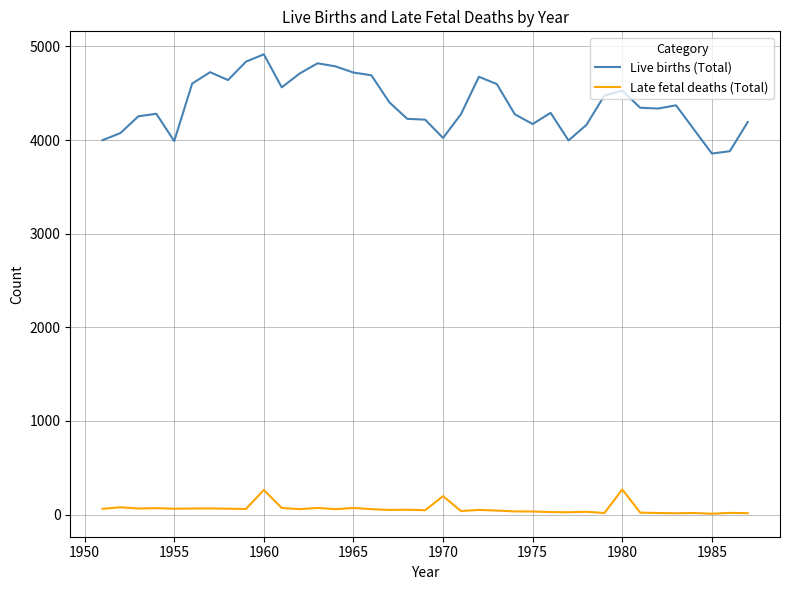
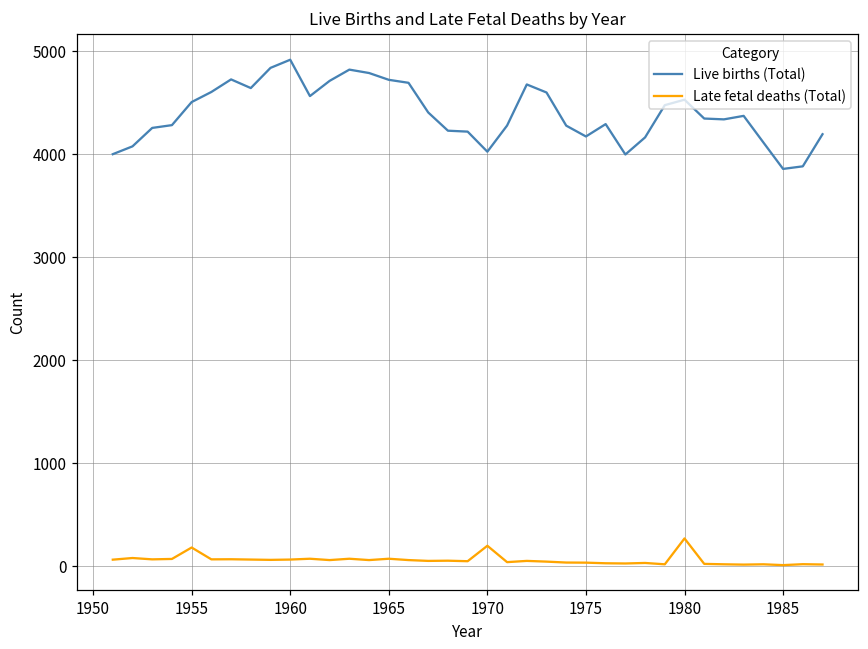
  {
    "Live births (Total)": {
-     "1955": 4000,
+     "1955": 4500,
      "1960": 4900,
      "1965": 4700,
      "1970": 4000,
      "1975": 4200,
      "1985": 3900
    },
    "Late fetal deaths (Total)": {
-     "1955": 100,
-     "1960": 300,
+     "1955": 200,
+     "1960": 100,
      "1965": 100,
      "1970": 200,
      "1975": 0,
      "1980": 300,
      "1985": 0
    }
  }
